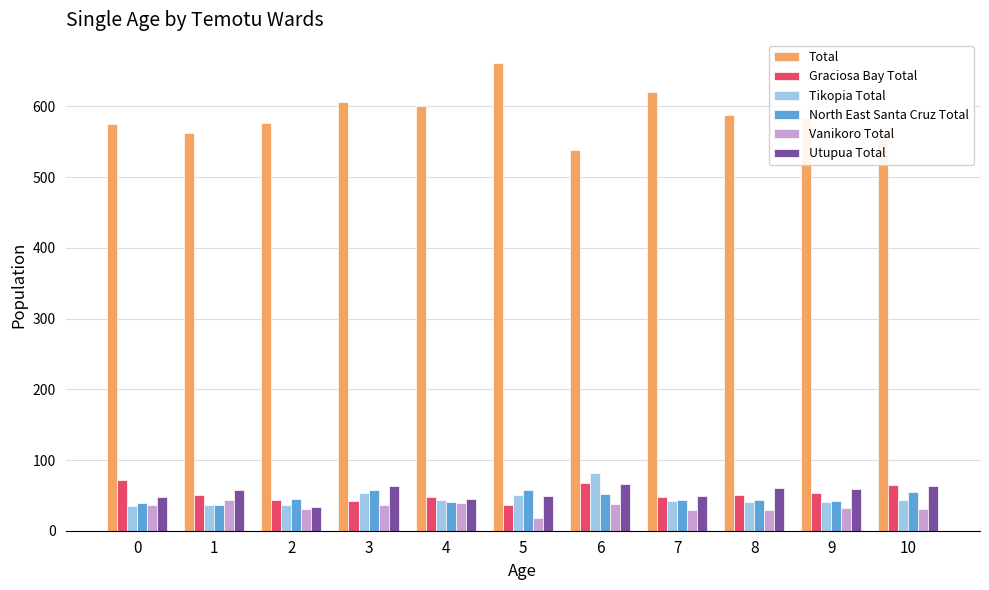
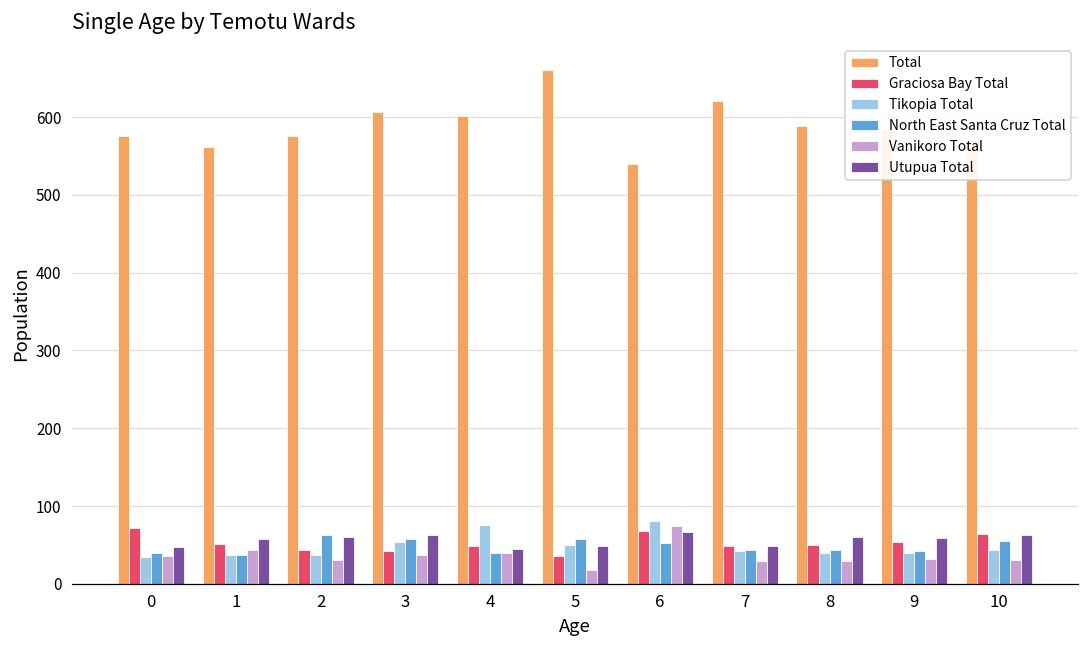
  {
    "Total": {
      "0": 580,
      "1": 560,
      "2": 580,
      "3": 610,
      "4": 600,
      "5": 660,
      "6": 540,
      "7": 620,
      "8": 590
    },
    "Graciosa Bay Total": {
      "0": 70,
      "1": 50,
      "2": 40,
      "3": 40,
      "4": 50,
      "5": 40,
      "6": 70,
      "7": 50,
      "8": 50,
      "9": 50,
      "10": 60
    },
    "Tikopia Total": {
      "0": 40,
      "1": 40,
      "2": 40,
      "3": 50,
-     "4": 40,
+     "4": 80,
      "5": 50,
      "6": 80,
      "7": 40,
      "8": 40,
      "9": 40,
      "10": 40
    },
    "North East Santa Cruz Total": {
      "0": 40,
      "1": 40,
-     "2": 50,
+     "2": 60,
      "3": 60,
      "4": 40,
      "5": 60,
      "6": 50,
      "7": 40,
      "8": 40,
      "9": 40,
      "10": 60
    },
    "Vanikoro Total": {
      "0": 40,
      "1": 40,
      "2": 30,
      "3": 40,
      "4": 40,
      "5": 20,
-     "6": 40,
+     "6": 70,
      "7": 30,
      "8": 30,
      "9": 30,
      "10": 30
    },
    "Utupua Total": {
      "0": 50,
      "1": 60,
-     "2": 30,
+     "2": 60,
      "3": 60,
      "4": 50,
      "5": 50,
      "6": 70,
      "7": 50,
      "8": 60,
      "9": 60,
      "10": 60
    }
  }
